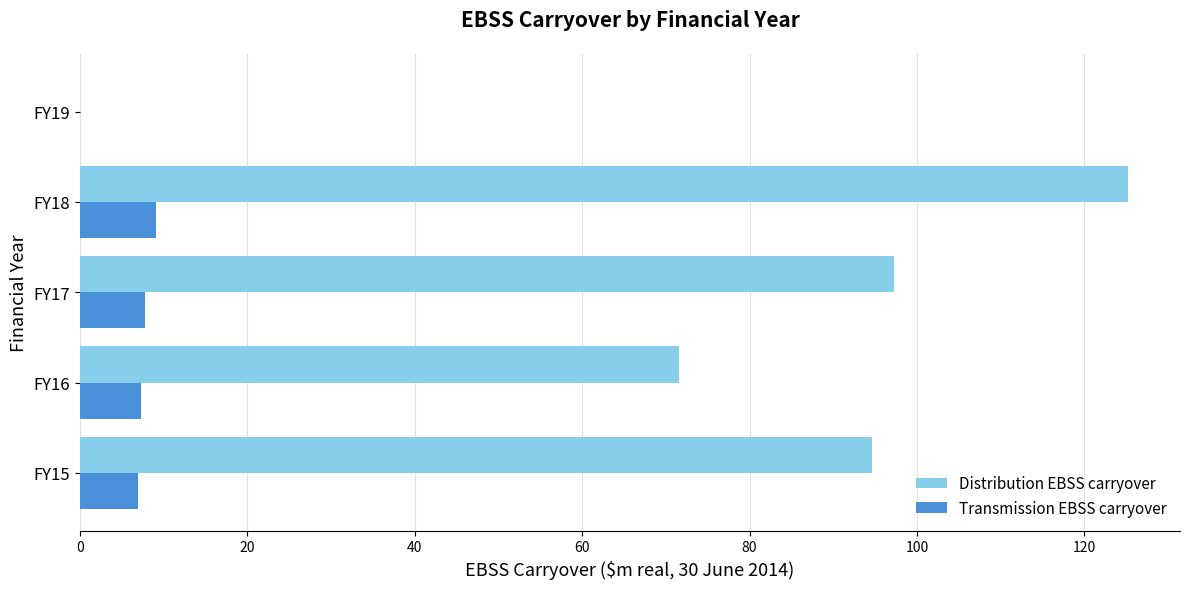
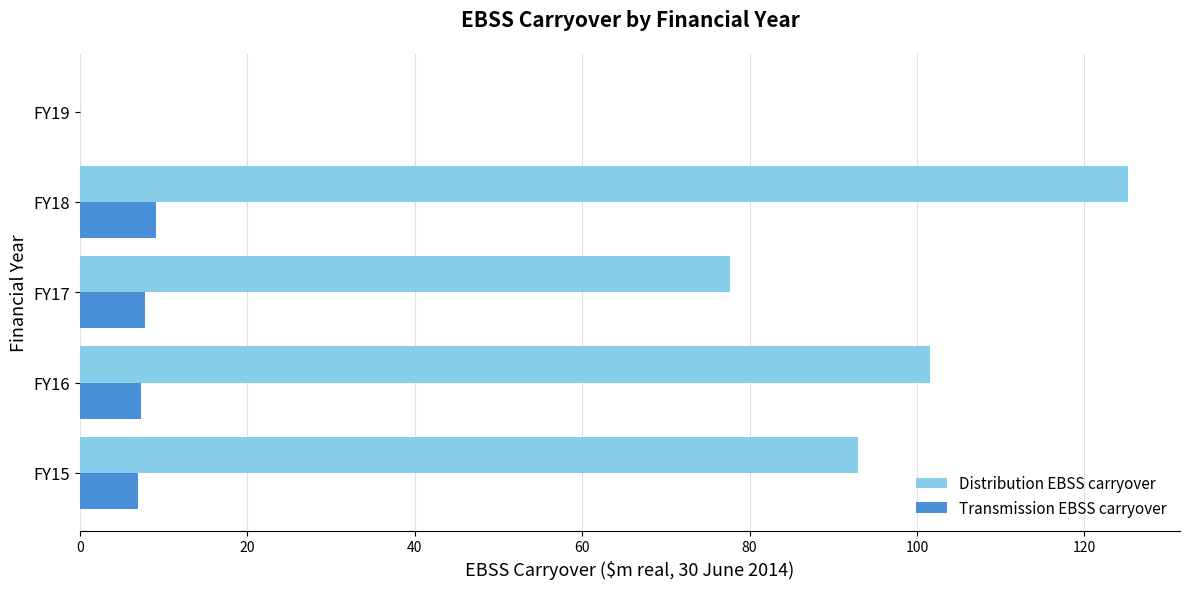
  {
    "Distribution EBSS carryover": {
      "FY19": 0,
      "FY18": 125,
-     "FY17": 97,
-     "FY16": 72,
-     "FY15": 95
+     "FY17": 78,
+     "FY16": 102,
+     "FY15": 93
    },
    "Transmission EBSS carryover": {
      "FY19": 0,
      "FY18": 9,
      "FY17": 8,
      "FY16": 7,
      "FY15": 7
    }
  }
